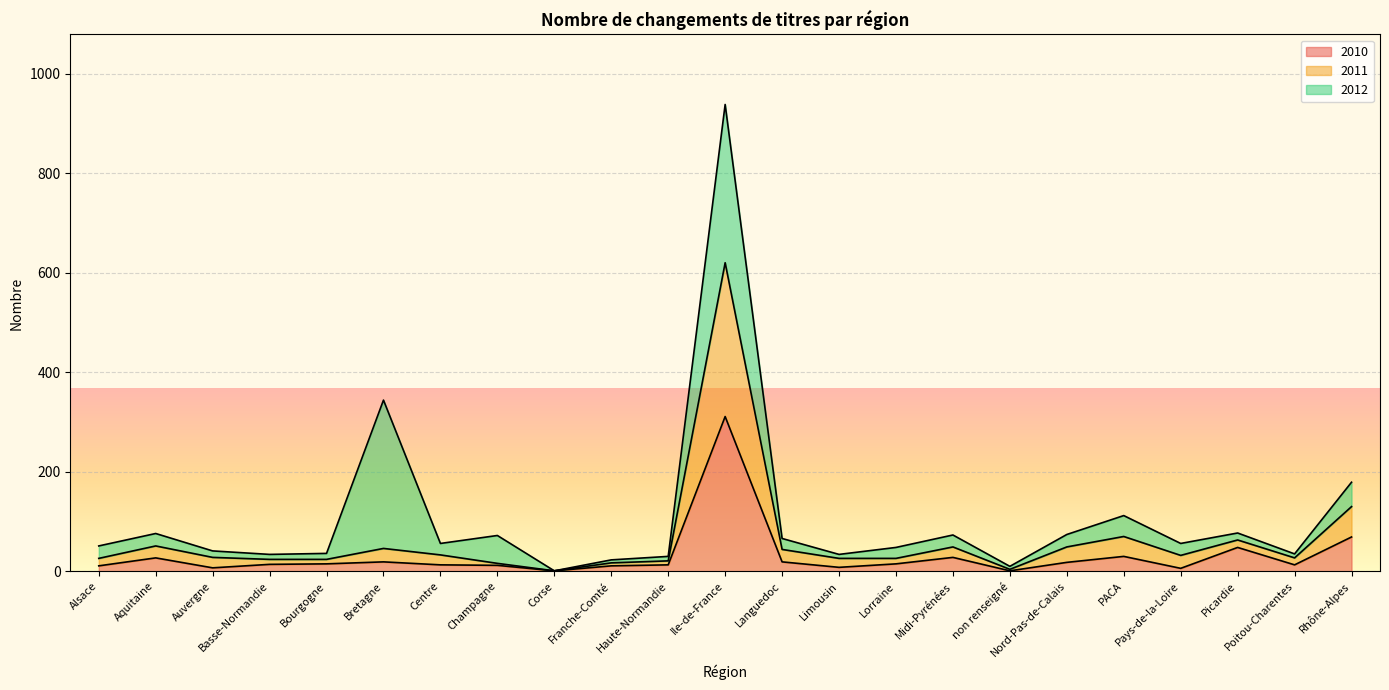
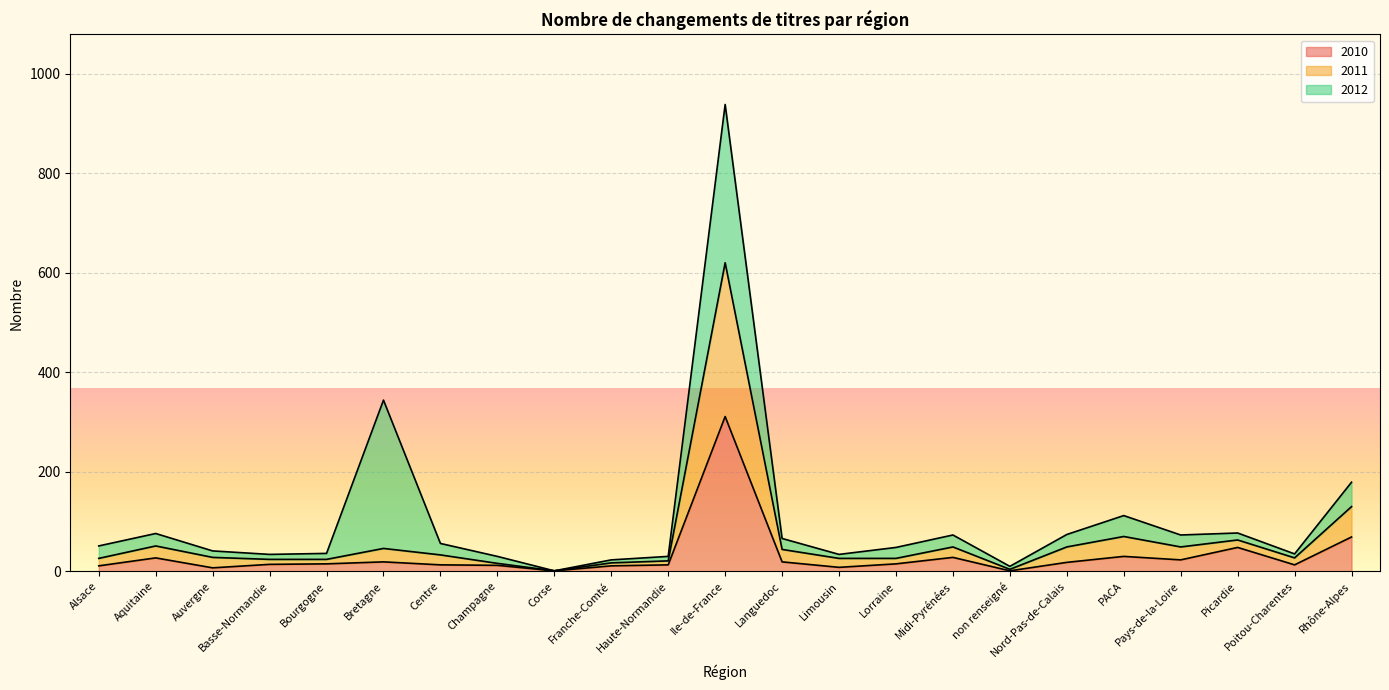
  {
    "2010": {
      "Alsace": 10,
      "Aquitaine": 30,
      "Auvergne": 10,
      "Basse-Normandie": 10,
      "Bourgogne": 20,
      "Bretagne": 20,
      "Centre": 10,
      "Franche-Comté": 10,
      "Haute-Normandie": 10,
      "Ile-de-France": 310,
      "Languedoc": 20,
      "Limousin": 10,
      "Lorraine": 20,
      "Midi-Pyrénées": 30,
      "Nord-Pas-de-Calais": 20,
      "PACA": 30,
-     "Pays-de-la-Loire": 10,
+     "Pays-de-la-Loire": 20,
      "Picardie": 50,
      "Poitou-Charentes": 10,
      "Rhône-Alpes": 70
    },
    "2011": {
      "Alsace": 20,
      "Aquitaine": 20,
      "Auvergne": 20,
      "Basse-Normandie": 10,
      "Bourgogne": 10,
      "Bretagne": 30,
      "Centre": 20,
      "Franche-Comté": 10,
      "Haute-Normandie": 10,
      "Ile-de-France": 310,
      "Languedoc": 30,
      "Limousin": 20,
      "Lorraine": 10,
      "Midi-Pyrénées": 20,
      "Nord-Pas-de-Calais": 30,
      "PACA": 40,
      "Pays-de-la-Loire": 30,
      "Picardie": 20,
      "Poitou-Charentes": 10,
      "Rhône-Alpes": 60
    },
    "2012": {
      "Alsace": 30,
      "Aquitaine": 30,
      "Auvergne": 10,
      "Basse-Normandie": 10,
      "Bourgogne": 10,
      "Bretagne": 300,
      "Centre": 20,
-     "Champagne": 60,
+     "Champagne": 10,
      "Franche-Comté": 10,
      "Haute-Normandie": 10,
      "Ile-de-France": 320,
      "Languedoc": 20,
      "Limousin": 10,
      "Lorraine": 20,
      "Midi-Pyrénées": 20,
      "non renseigné": 10,
      "Nord-Pas-de-Calais": 30,
      "PACA": 40,
      "Pays-de-la-Loire": 20,
      "Picardie": 10,
      "Poitou-Charentes": 10,
      "Rhône-Alpes": 50
    }
  }
